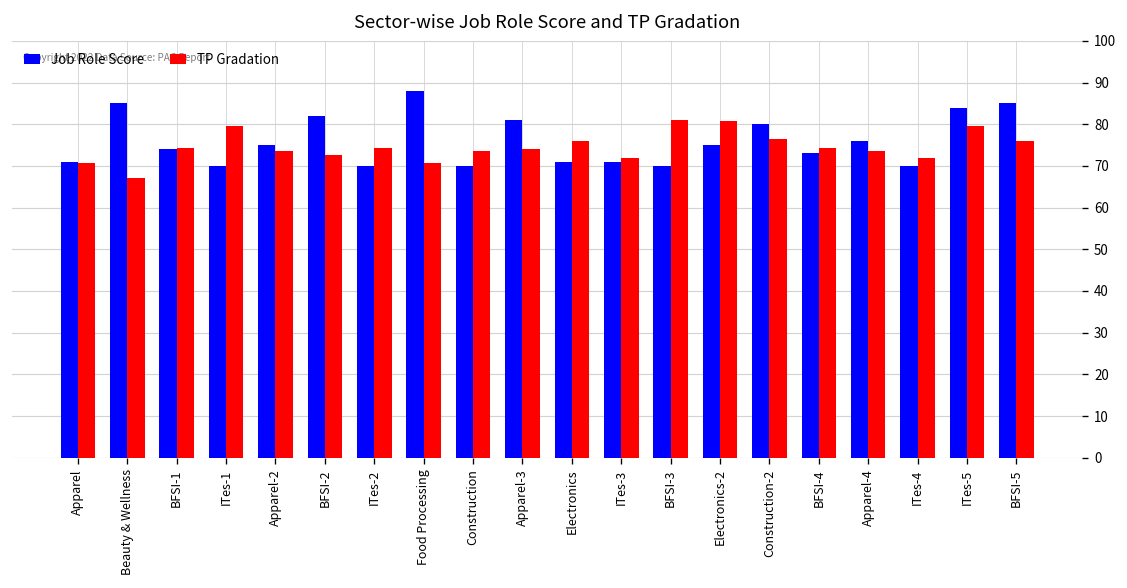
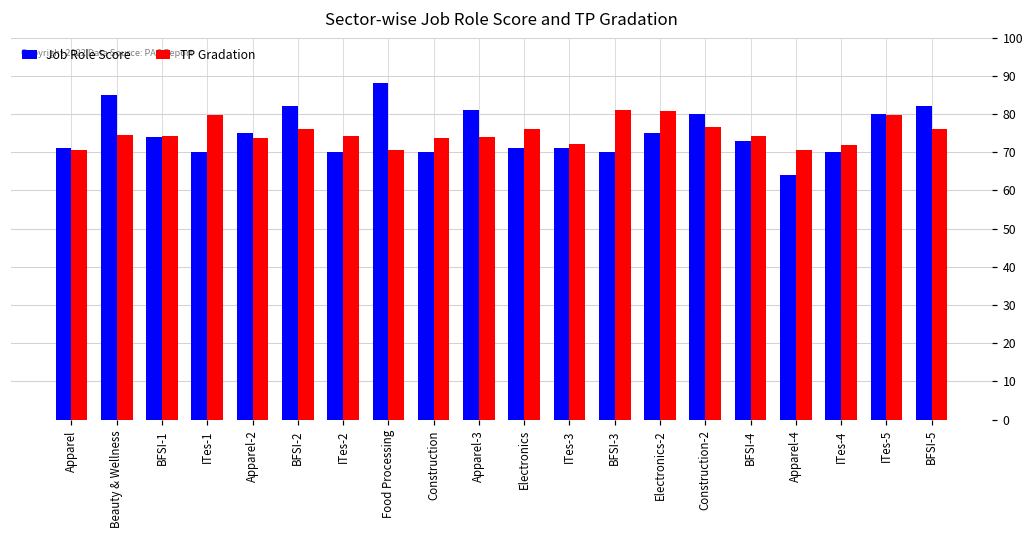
  {
    "Job Role Score": {
      "Apparel": 71,
      "Beauty & Wellness": 85,
      "BFSI-1": 74,
      "ITes-1": 70,
      "Apparel-2": 75,
      "BFSI-2": 82,
      "ITes-2": 70,
      "Food Processing": 88,
      "Construction": 70,
      "Apparel-3": 81,
      "Electronics": 71,
      "ITes-3": 71,
      "BFSI-3": 70,
      "Electronics-2": 75,
      "Construction-2": 80,
      "BFSI-4": 73,
-     "Apparel-4": 76,
+     "Apparel-4": 64,
      "ITes-4": 70,
-     "ITes-5": 84,
-     "BFSI-5": 85
+     "ITes-5": 80,
+     "BFSI-5": 82
    },
    "TP Gradation": {
      "Apparel": 71,
-     "Beauty & Wellness": 67,
+     "Beauty & Wellness": 74,
      "BFSI-1": 74,
      "ITes-1": 80,
      "Apparel-2": 74,
-     "BFSI-2": 73,
+     "BFSI-2": 76,
      "ITes-2": 74,
      "Food Processing": 71,
      "Construction": 74,
      "Apparel-3": 74,
      "Electronics": 76,
      "ITes-3": 72,
      "BFSI-3": 81,
      "Electronics-2": 81,
      "Construction-2": 77,
      "BFSI-4": 74,
-     "Apparel-4": 74,
+     "Apparel-4": 70,
      "ITes-4": 72,
      "ITes-5": 80,
      "BFSI-5": 76
    }
  }
